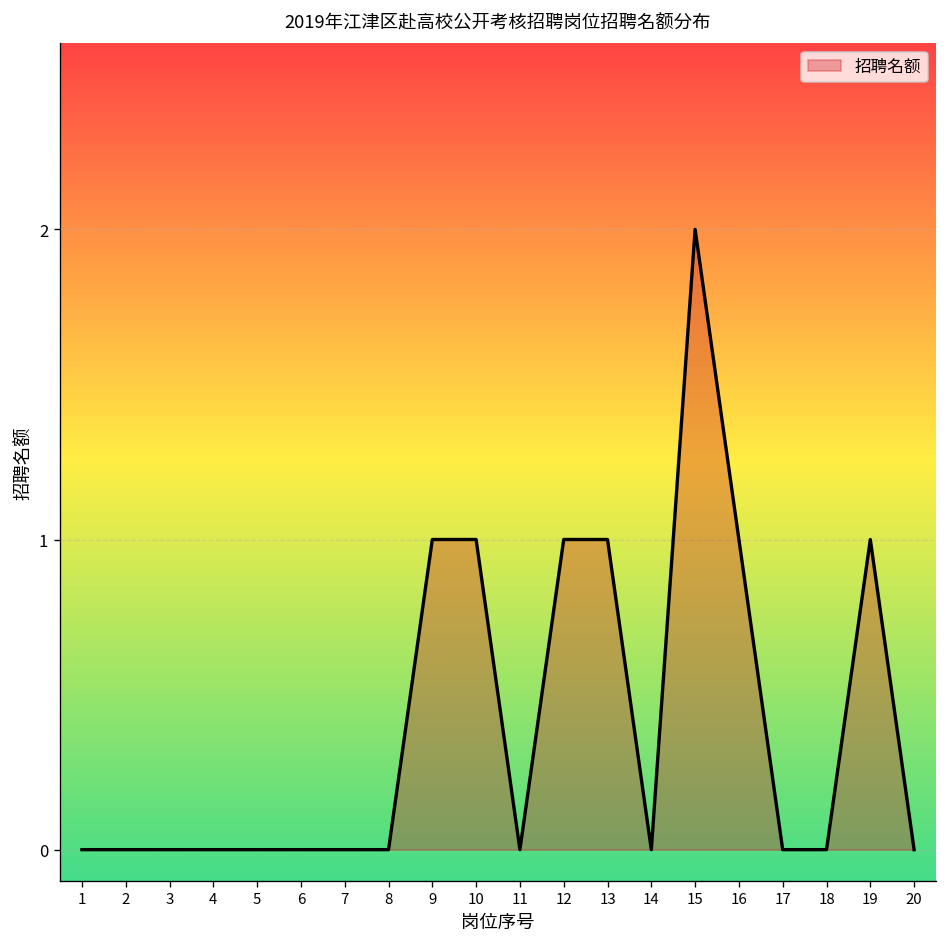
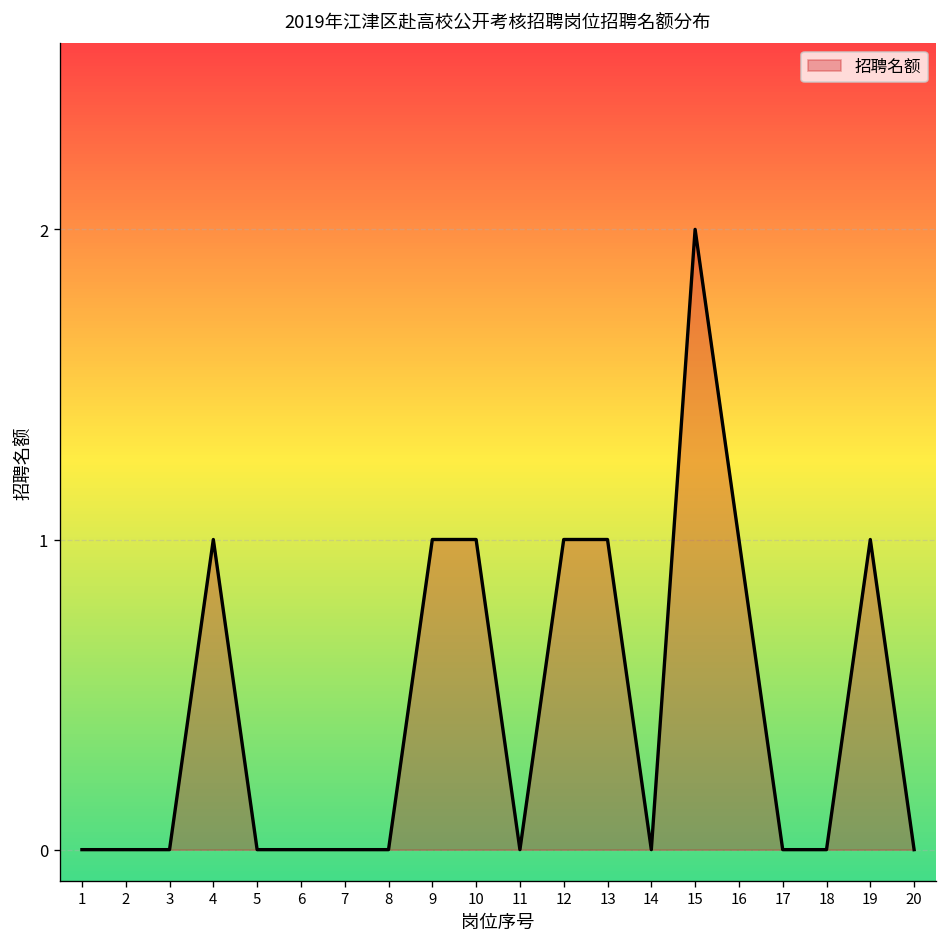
  {
    "1": 0,
    "2": 0,
    "3": 0,
-   "4": 0,
+   "4": 1,
    "5": 0,
    "6": 0,
    "7": 0,
    "8": 0,
    "9": 1,
    "10": 1,
    "11": 0,
    "12": 1,
    "13": 1,
    "14": 0,
    "15": 2,
    "16": 1,
    "17": 0,
    "18": 0,
    "19": 1,
    "20": 0
  }
